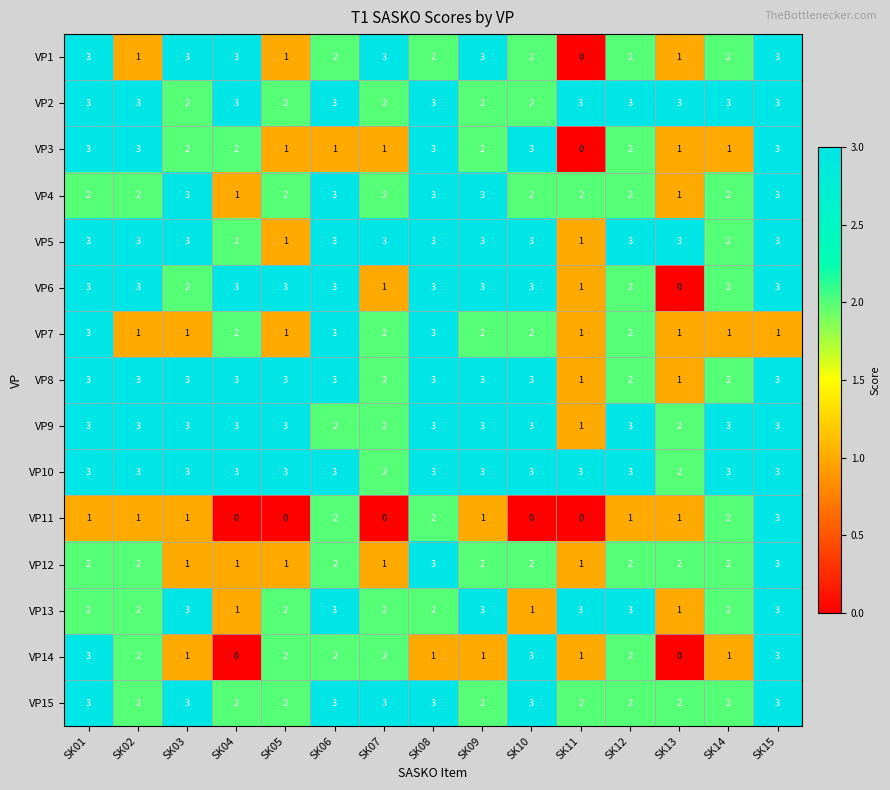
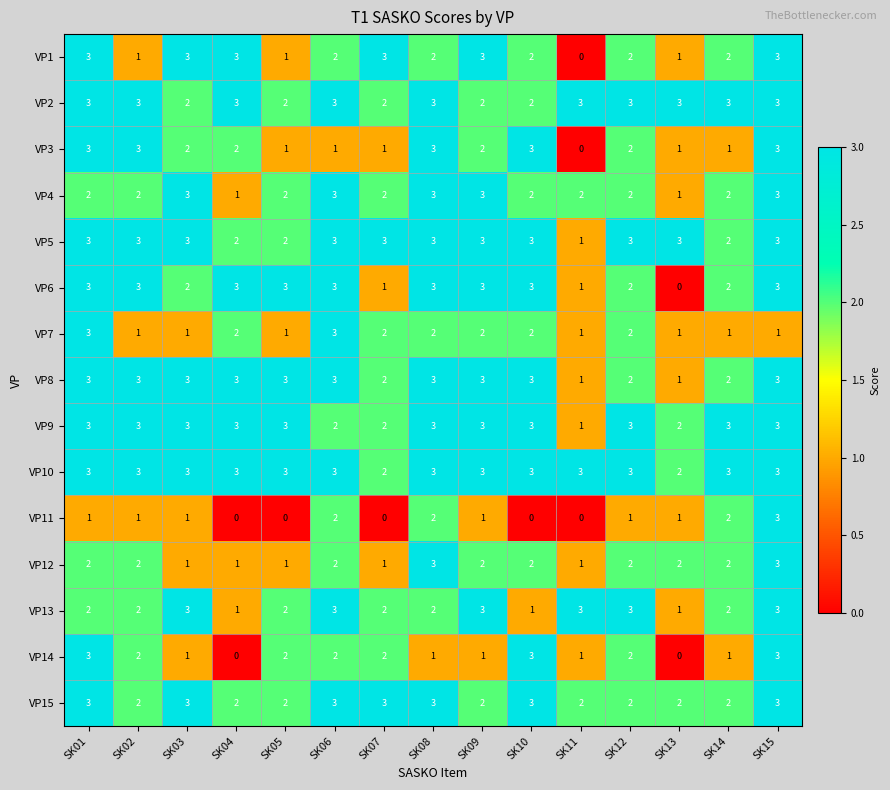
  {
    "VP5": {
      "SK01": 3,
      "SK02": 3,
      "SK03": 3,
      "SK04": 2,
-     "SK05": 1,
+     "SK05": 2,
      "SK06": 3,
      "SK07": 3,
      "SK08": 3,
      "SK09": 3,
      "SK10": 3,
      "SK11": 1,
      "SK12": 3,
      "SK13": 3,
      "SK14": 2,
      "SK15": 3
    },
    "VP7": {
      "SK01": 3,
      "SK02": 1,
      "SK03": 1,
      "SK04": 2,
      "SK05": 1,
      "SK06": 3,
      "SK07": 2,
-     "SK08": 3,
+     "SK08": 2,
      "SK09": 2,
      "SK10": 2,
      "SK11": 1,
      "SK12": 2,
      "SK13": 1,
      "SK14": 1,
      "SK15": 1
    }
  }
